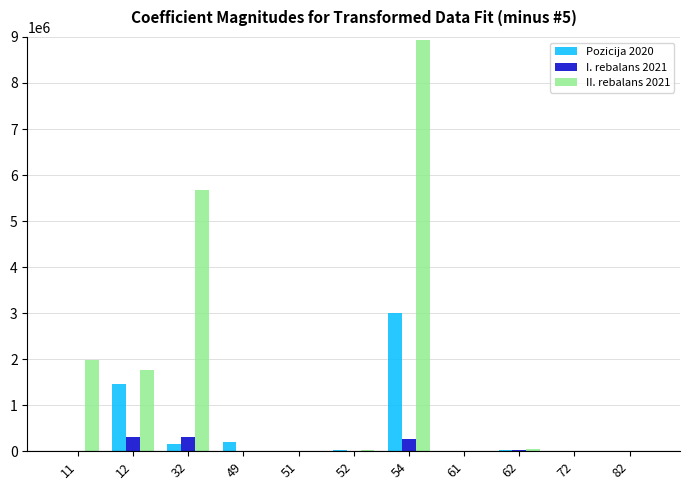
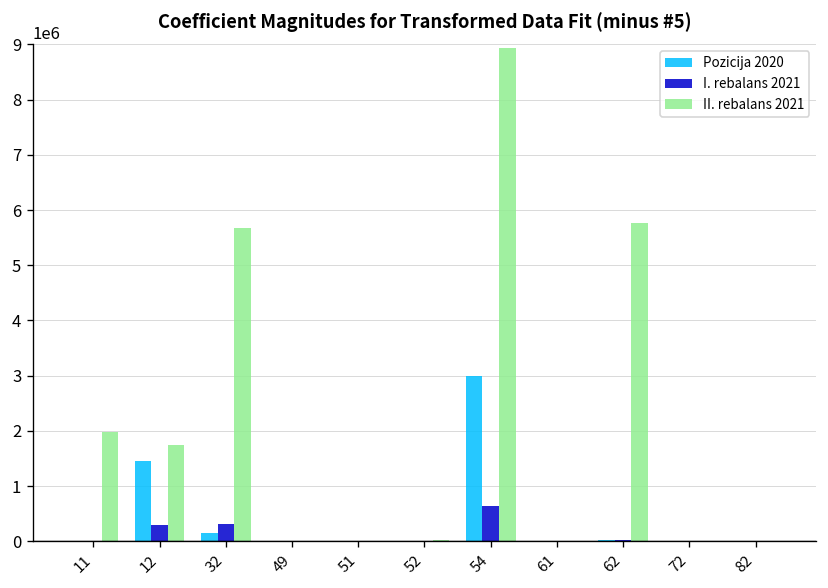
  {
    "Pozicija 2020": {
      "12": 1500000,
      "32": 100000,
-     "49": 200000,
+     "49": 0,
      "51": 0,
      "54": 3000000,
      "61": 0,
      "72": 0,
      "82": 0
    },
    "I. rebalans 2021": {
      "11": 0,
      "12": 300000,
      "32": 300000,
      "51": 0,
-     "54": 300000,
+     "54": 600000,
      "61": 0,
      "72": 0,
      "82": 0
    },
    "II. rebalans 2021": {
      "11": 2000000,
      "12": 1800000,
      "32": 5700000,
      "49": 0,
      "51": 0,
      "54": 8900000,
      "61": 0,
-     "62": 0,
+     "62": 5800000,
      "72": 0,
      "82": 0
    }
  }
